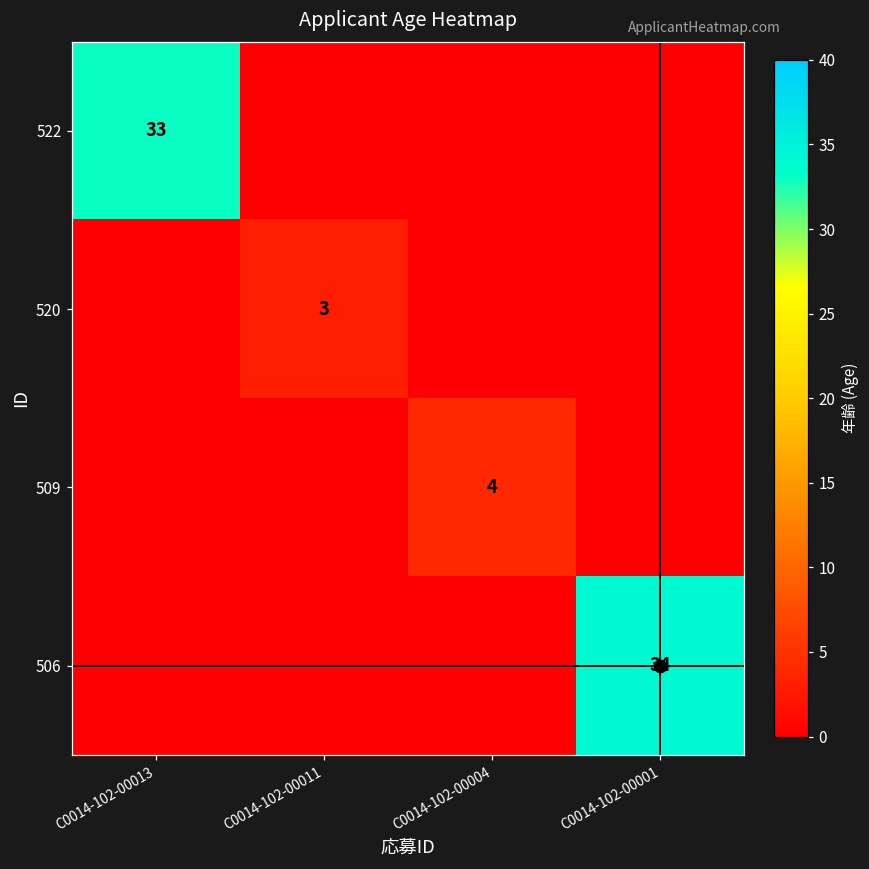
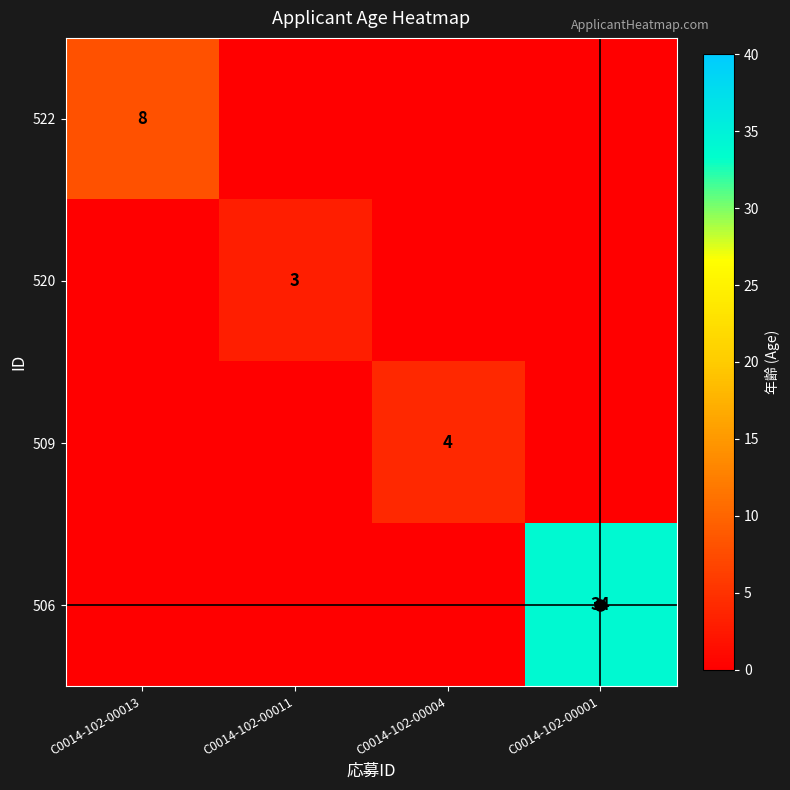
  {
    "522": {
-     "C0014-102-00013": 33
+     "C0014-102-00013": 8
    },
    "520": {
      "C0014-102-00011": 3
    },
    "509": {
      "C0014-102-00004": 4
    }
  }
